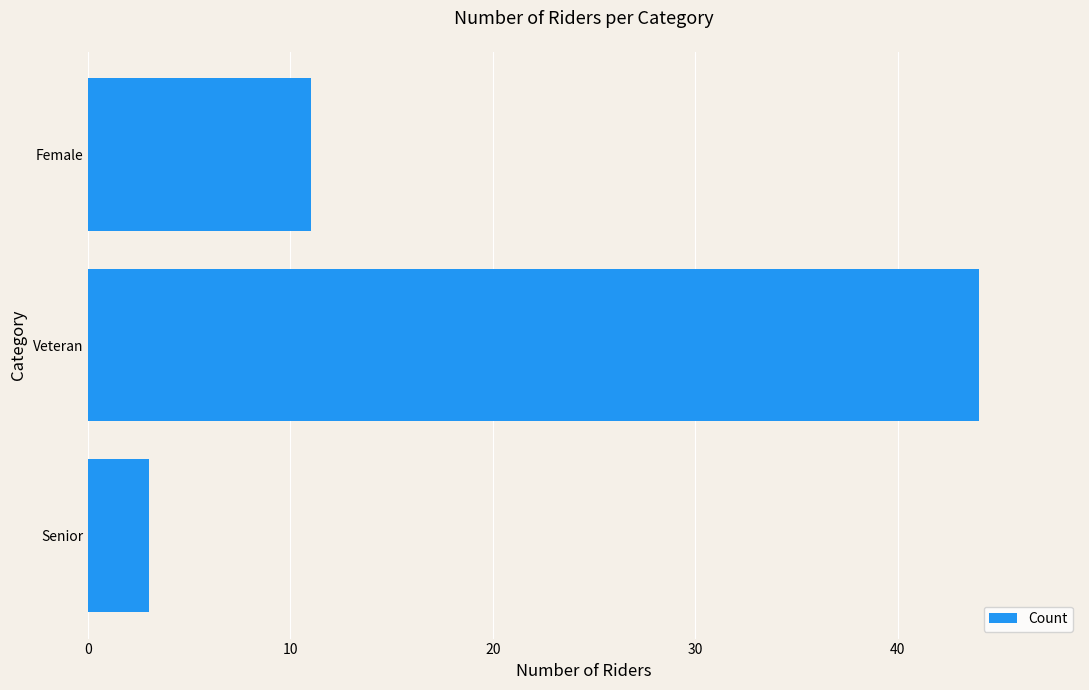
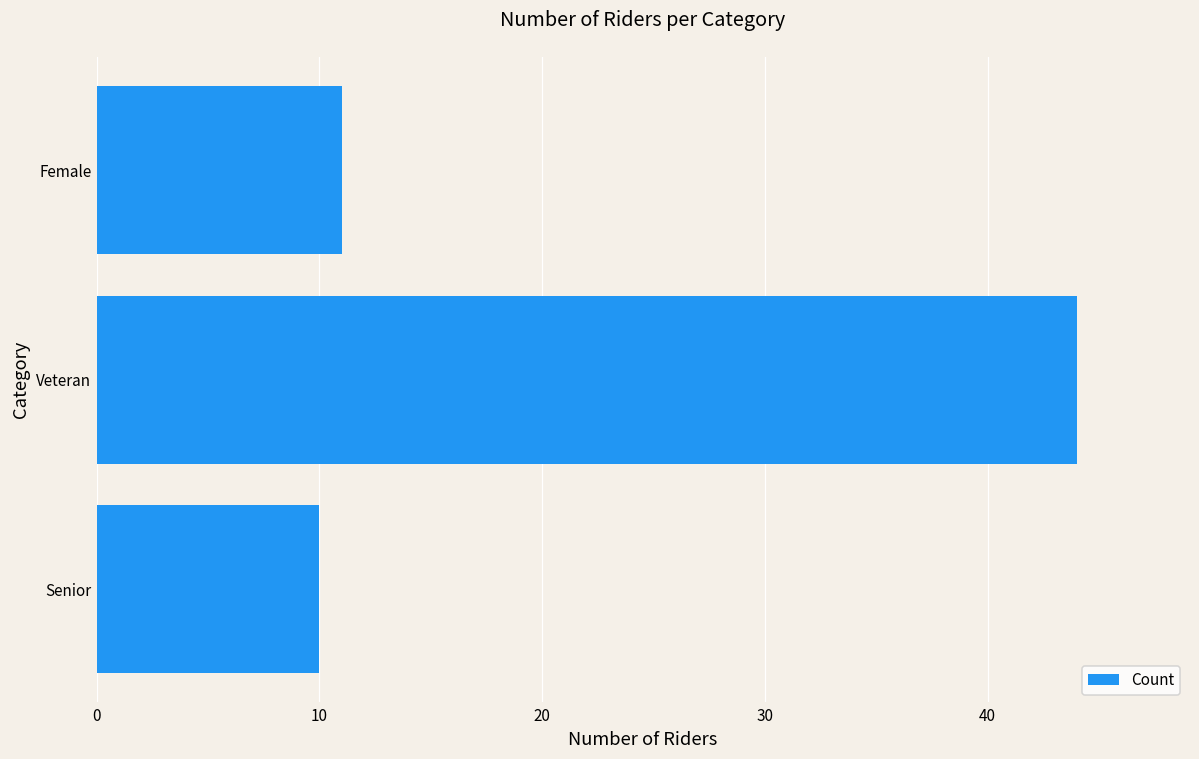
  {
    "Female": 11,
    "Veteran": 44,
-   "Senior": 3
+   "Senior": 10
  }
